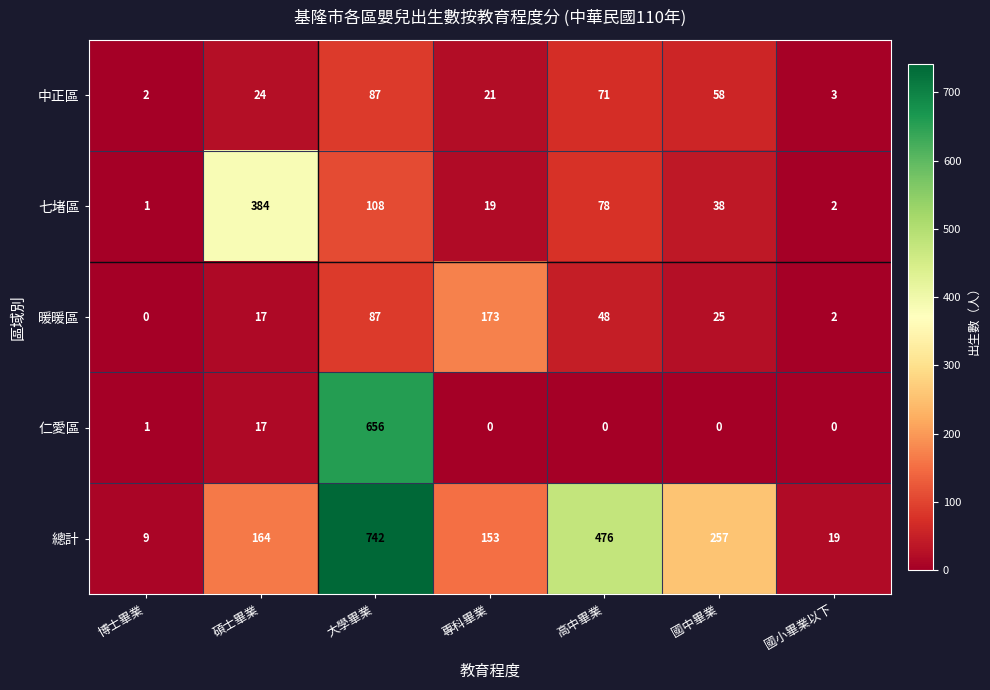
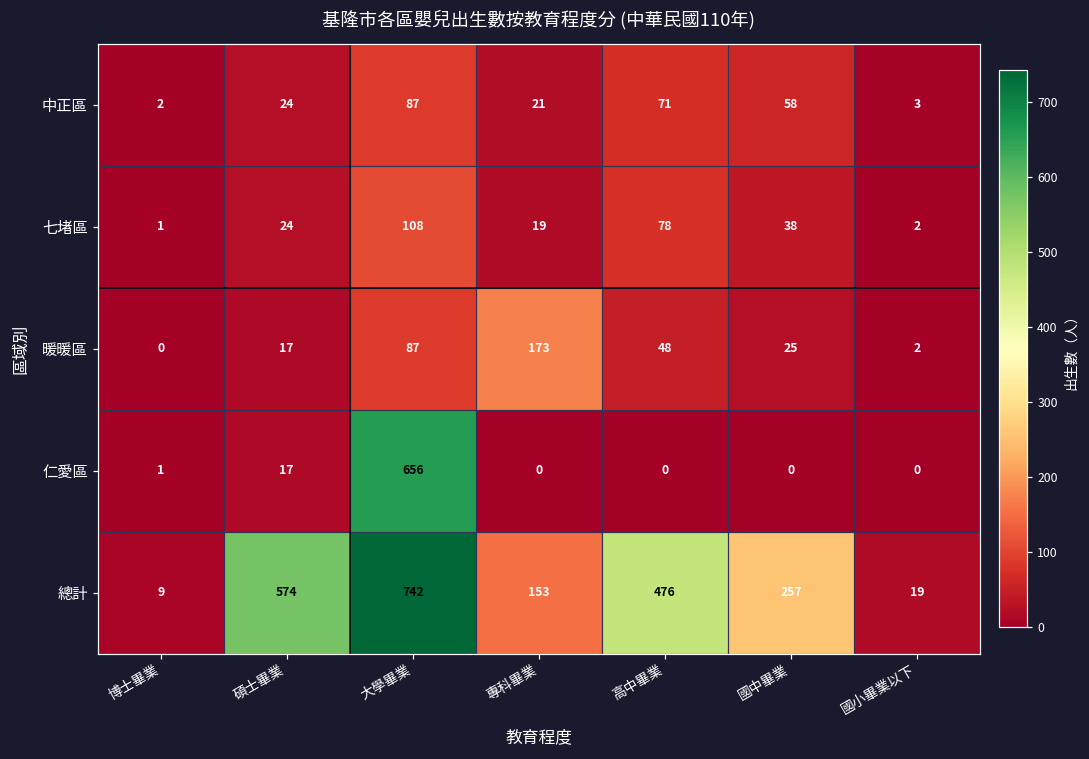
  {
    "中正區": {
      "博士畢業": 2,
      "碩士畢業": 24,
      "大學畢業": 87,
      "專科畢業": 21,
      "高中畢業": 71,
      "國中畢業": 58,
      "國小畢業以下": 3
    },
    "七堵區": {
      "博士畢業": 1,
-     "碩士畢業": 384,
+     "碩士畢業": 24,
      "大學畢業": 108,
      "專科畢業": 19,
      "高中畢業": 78,
      "國中畢業": 38,
      "國小畢業以下": 2
    },
    "暖暖區": {
      "博士畢業": 0,
      "碩士畢業": 17,
      "大學畢業": 87,
      "專科畢業": 173,
      "高中畢業": 48,
      "國中畢業": 25,
      "國小畢業以下": 2
    },
    "仁愛區": {
      "博士畢業": 1,
      "碩士畢業": 17,
      "大學畢業": 656,
      "專科畢業": 0,
      "高中畢業": 0,
      "國中畢業": 0,
      "國小畢業以下": 0
    },
    "總計": {
      "博士畢業": 9,
-     "碩士畢業": 164,
+     "碩士畢業": 574,
      "大學畢業": 742,
      "專科畢業": 153,
      "高中畢業": 476,
      "國中畢業": 257,
      "國小畢業以下": 19
    }
  }
